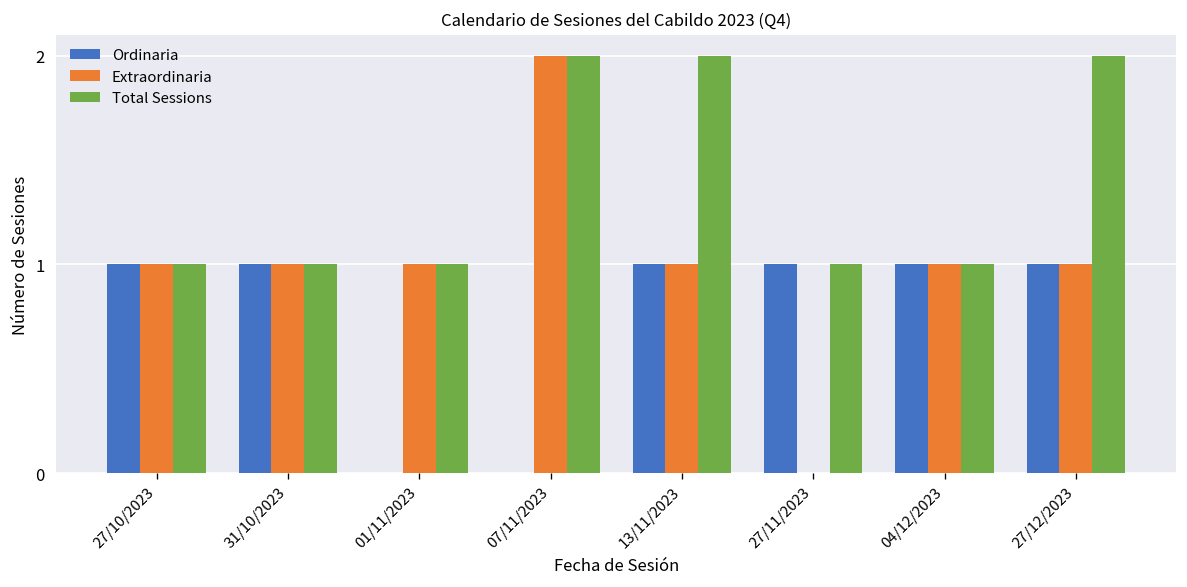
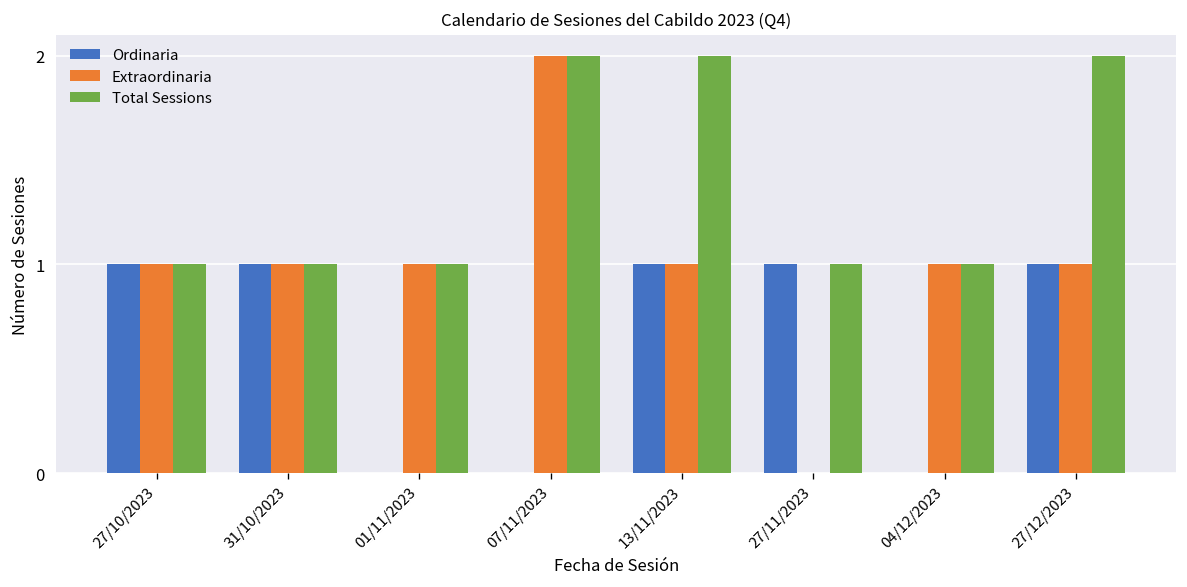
  {
    "Ordinaria": {
      "27/10/2023": 1,
      "31/10/2023": 1,
      "01/11/2023": 0,
      "07/11/2023": 0,
      "13/11/2023": 1,
      "27/11/2023": 1,
-     "04/12/2023": 1,
+     "04/12/2023": 0,
      "27/12/2023": 1
    },
    "Extraordinaria": {
      "27/10/2023": 1,
      "31/10/2023": 1,
      "01/11/2023": 1,
      "07/11/2023": 2,
      "13/11/2023": 1,
      "27/11/2023": 0,
      "04/12/2023": 1,
      "27/12/2023": 1
    },
    "Total Sessions": {
      "27/10/2023": 1,
      "31/10/2023": 1,
      "01/11/2023": 1,
      "07/11/2023": 2,
      "13/11/2023": 2,
      "27/11/2023": 1,
      "04/12/2023": 1,
      "27/12/2023": 2
    }
  }
